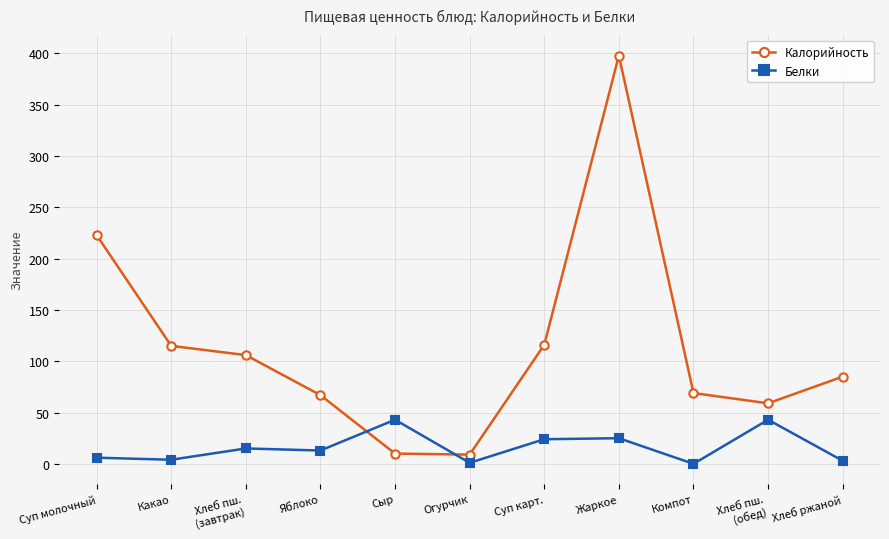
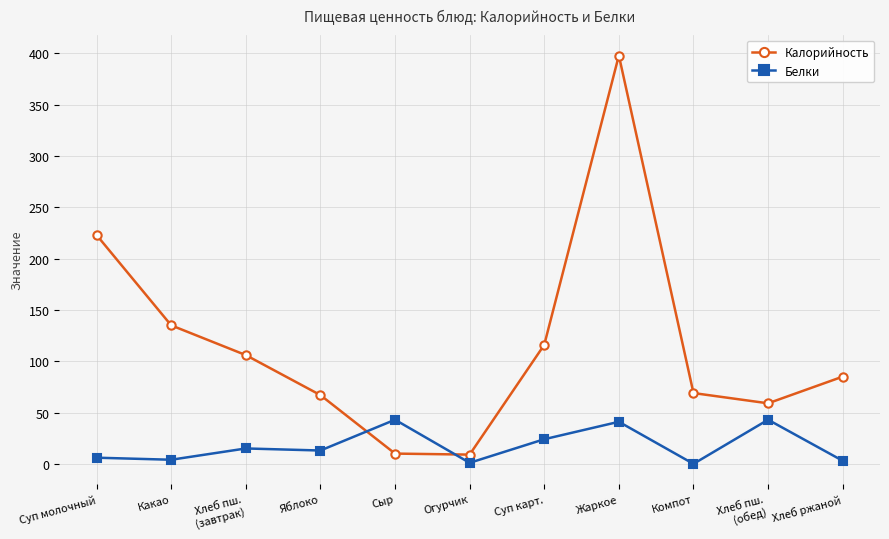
  {
    "Калорийность": {
      "Суп молочный": 223,
-     "Какао": 115,
+     "Какао": 135,
      "Хлеб пш. (завтрак)": 106,
      "Яблоко": 67,
      "Сыр": 10,
      "Огурчик": 9,
      "Суп карт.": 116,
      "Жаркое": 398,
      "Компот": 69,
      "Хлеб пш. (обед)": 59,
      "Хлеб ржаной": 85
    },
    "Белки": {
      "Суп молочный": 6,
      "Какао": 4,
      "Хлеб пш. (завтрак)": 15,
      "Яблоко": 13,
      "Сыр": 43,
      "Огурчик": 1,
      "Суп карт.": 24,
-     "Жаркое": 25,
+     "Жаркое": 41,
      "Компот": 0,
      "Хлеб пш. (обед)": 43,
      "Хлеб ржаной": 3
    }
  }
